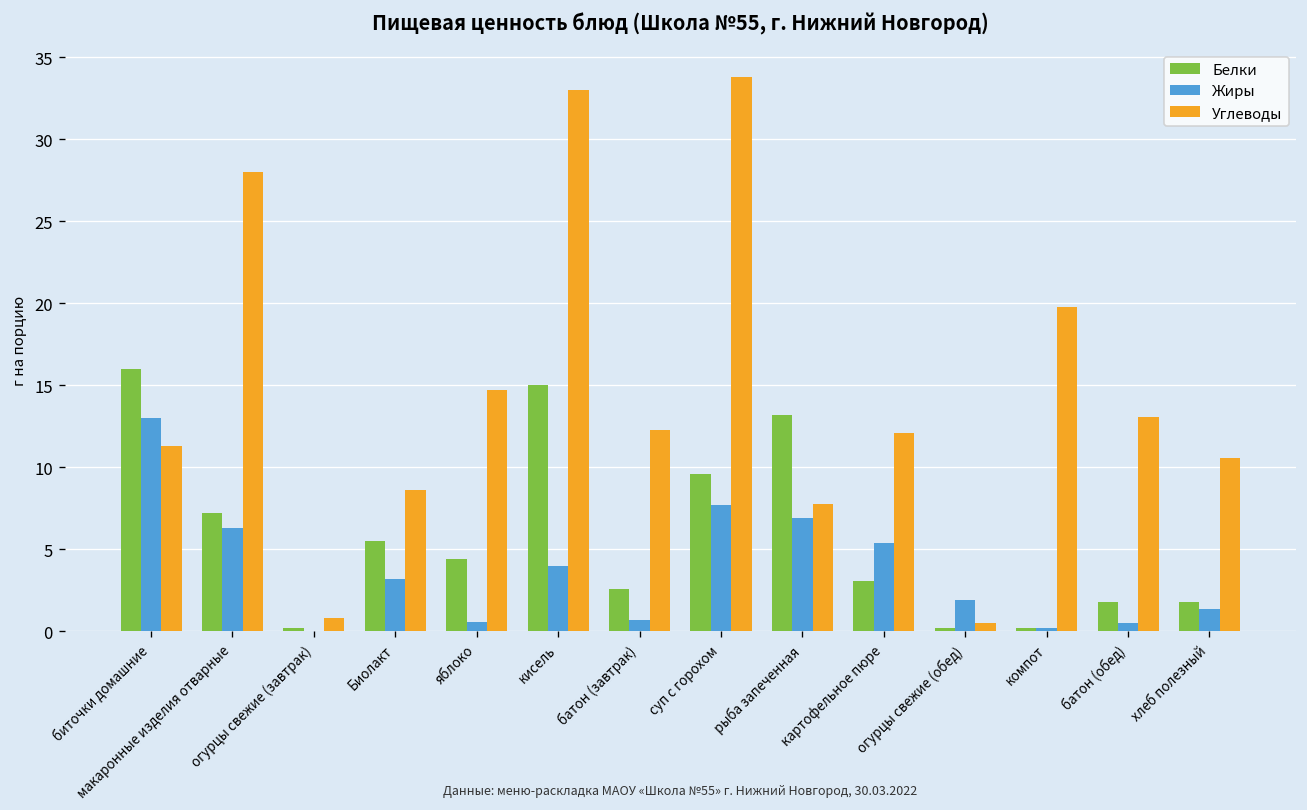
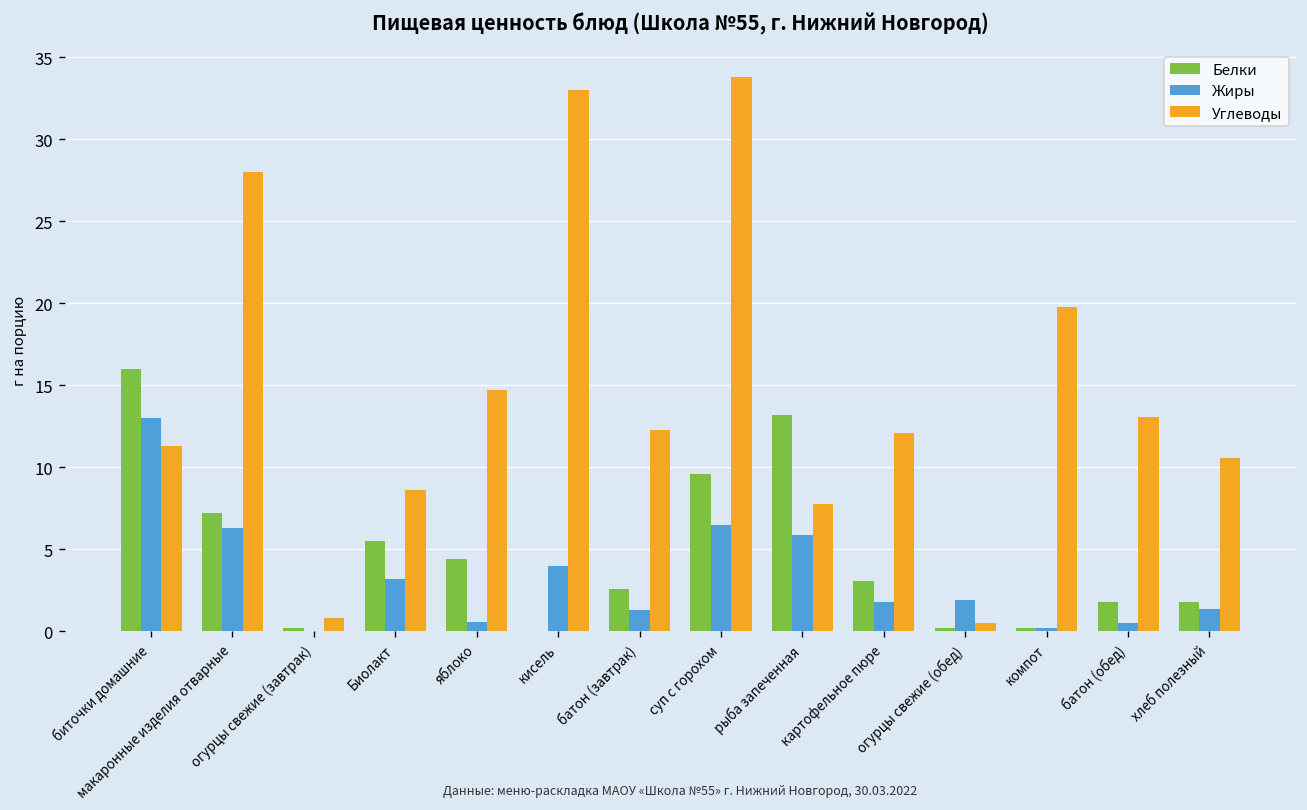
  {
    "Белки": {
      "биточки домашние": 16,
      "макаронные изделия отварные": 7.2,
      "огурцы свежие (завтрак)": 0.2,
      "Биолакт": 5.5,
      "яблоко": 4.4,
-     "кисель": 15,
+     "кисель": 0,
      "батон (завтрак)": 2.6,
      "суп с горохом": 9.6,
      "рыба запеченная": 13.2,
      "картофельное пюре": 3,
      "огурцы свежие (обед)": 0.2,
      "компот": 0.2,
      "батон (обед)": 1.8,
      "хлеб полезный": 1.8
    },
    "Жиры": {
      "биточки домашние": 13.0,
      "макаронные изделия отварные": 6.3,
      "Биолакт": 3.2,
      "яблоко": 0.6,
      "кисель": 4.0,
-     "батон (завтрак)": 0.7,
-     "суп с горохом": 7.7,
-     "рыба запеченная": 6.9,
-     "картофельное пюре": 5.4,
+     "батон (завтрак)": 1.3,
+     "суп с горохом": 6.5,
+     "рыба запеченная": 5.9,
+     "картофельное пюре": 1.8,
      "огурцы свежие (обед)": 1.9,
      "компот": 0.2,
      "батон (обед)": 0.5,
      "хлеб полезный": 1.4
    },
    "Углеводы": {
      "биточки домашние": 11.3,
      "макаронные изделия отварные": 28.0,
      "огурцы свежие (завтрак)": 0.8,
      "Биолакт": 8.6,
      "яблоко": 14.7,
      "кисель": 33.0,
      "батон (завтрак)": 12.3,
      "суп с горохом": 33.8,
      "рыба запеченная": 7.8,
      "картофельное пюре": 12.1,
      "огурцы свежие (обед)": 0.5,
      "компот": 19.8,
      "батон (обед)": 13.1,
      "хлеб полезный": 10.6
    }
  }
